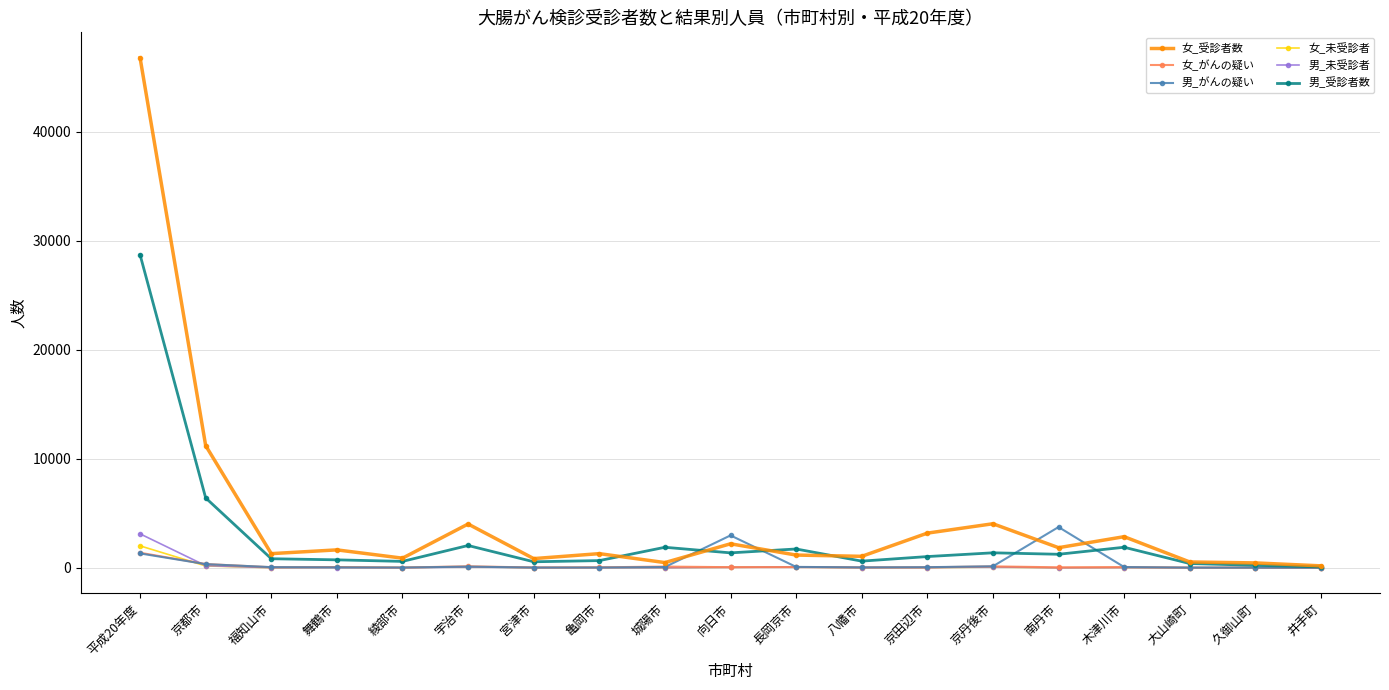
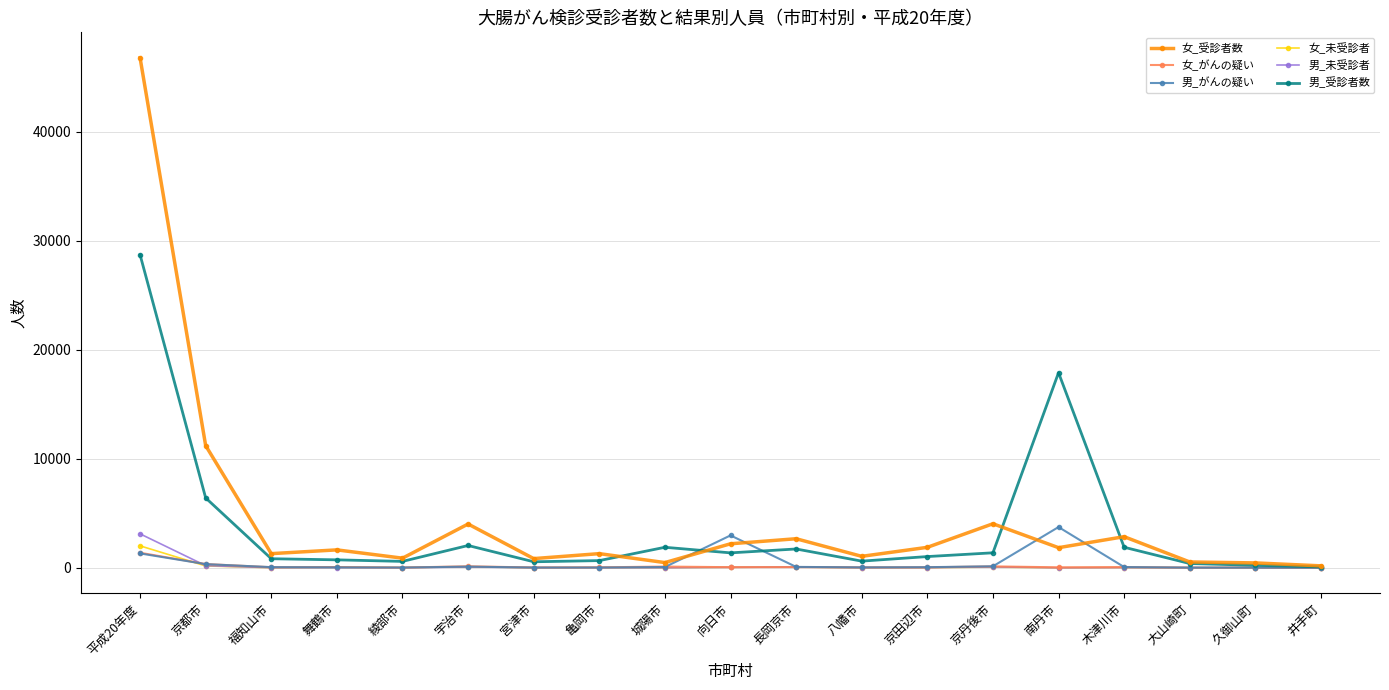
  {
    "女_受診者数": {
      "平成20年度": 46800,
      "京都市": 11200,
      "福知山市": 1300,
      "舞鶴市": 1600,
      "綾部市": 900,
      "宇治市": 4000,
      "宮津市": 800,
      "亀岡市": 1300,
      "城陽市": 500,
      "向日市": 2200,
-     "長岡京市": 1200,
+     "長岡京市": 2700,
      "八幡市": 1100,
-     "京田辺市": 3200,
+     "京田辺市": 1900,
      "京丹後市": 4000,
      "南丹市": 1800,
      "木津川市": 2900
    },
    "男_がんの疑い": {
      "向日市": 3000,
      "南丹市": 3700
    },
    "女_未受診者": {
      "平成20年度": 2000
    },
    "男_未受診者": {
      "平成20年度": 3100
    },
    "男_受診者数": {
      "平成20年度": 28700,
      "京都市": 6400,
      "福知山市": 800,
      "舞鶴市": 700,
      "綾部市": 600,
      "宇治市": 2000,
      "宮津市": 600,
      "亀岡市": 700,
      "城陽市": 1900,
      "向日市": 1400,
      "長岡京市": 1700,
      "八幡市": 600,
      "京田辺市": 1000,
      "京丹後市": 1400,
-     "南丹市": 1200,
+     "南丹市": 17900,
      "木津川市": 1900
    }
  }
